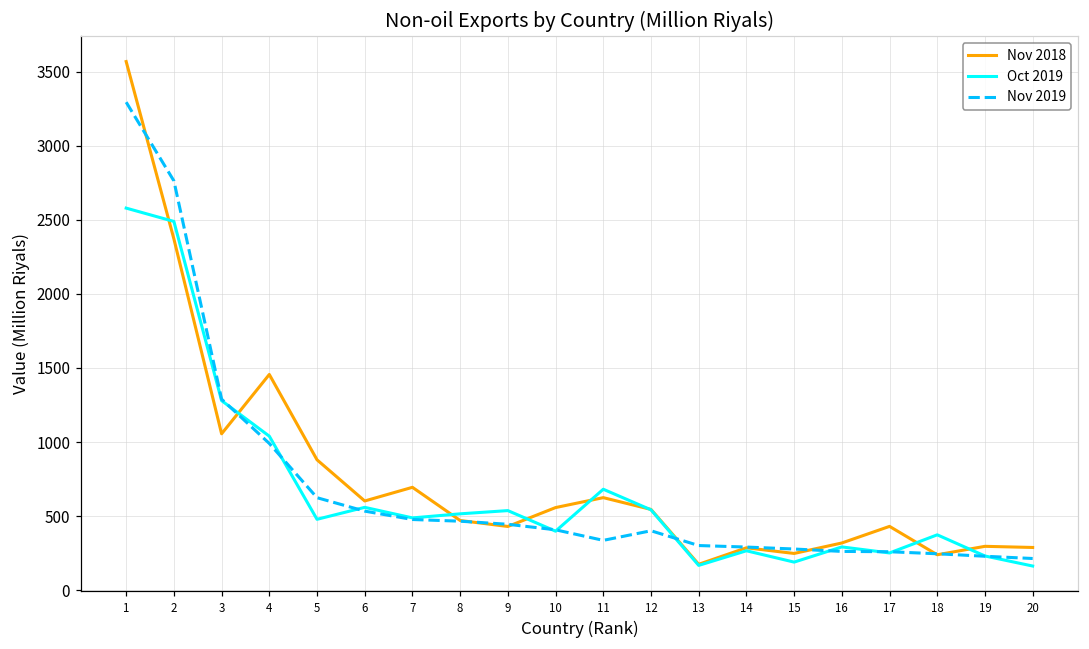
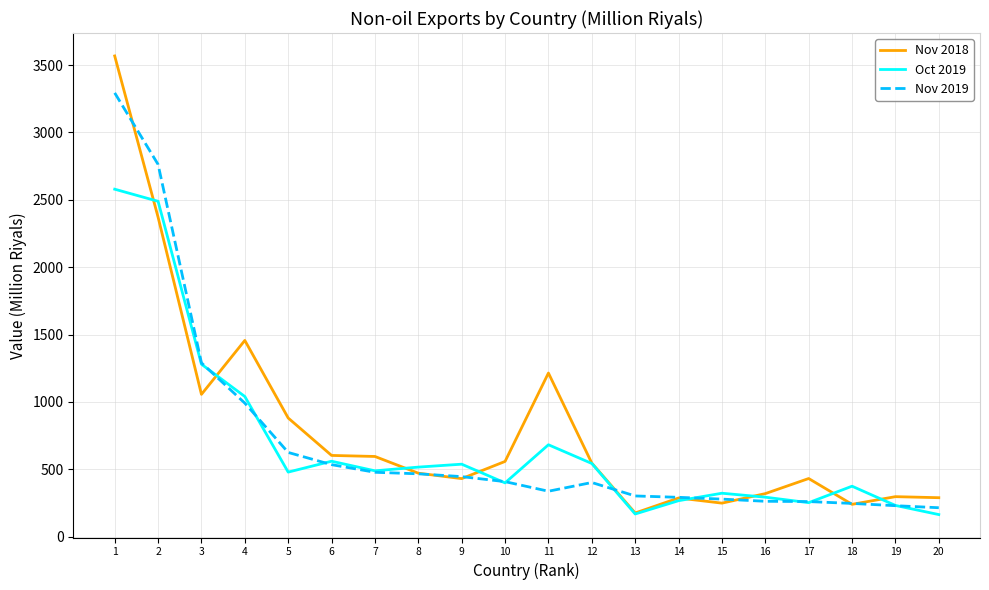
  {
    "Nov 2018": {
      "1": 3570,
      "2": 2370,
      "3": 1060,
      "4": 1460,
      "5": 880,
      "6": 600,
-     "7": 690,
+     "7": 590,
      "10": 560,
-     "11": 630,
+     "11": 1210,
      "15": 250,
      "16": 320,
      "17": 430,
      "19": 300,
      "20": 290
    },
    "Oct 2019": {
      "1": 2580,
      "2": 2490,
      "4": 1040,
      "5": 480,
      "6": 560,
      "8": 520,
      "9": 540,
      "11": 680,
      "14": 270,
-     "15": 190,
+     "15": 320,
      "16": 290,
      "18": 370,
      "20": 160
    },
    "Nov 2019": {
      "1": 3290,
      "2": 2760,
      "4": 990,
      "5": 620,
      "6": 530,
      "11": 340,
      "12": 400,
      "13": 300,
      "15": 280,
      "16": 260,
      "20": 210
    }
  }
